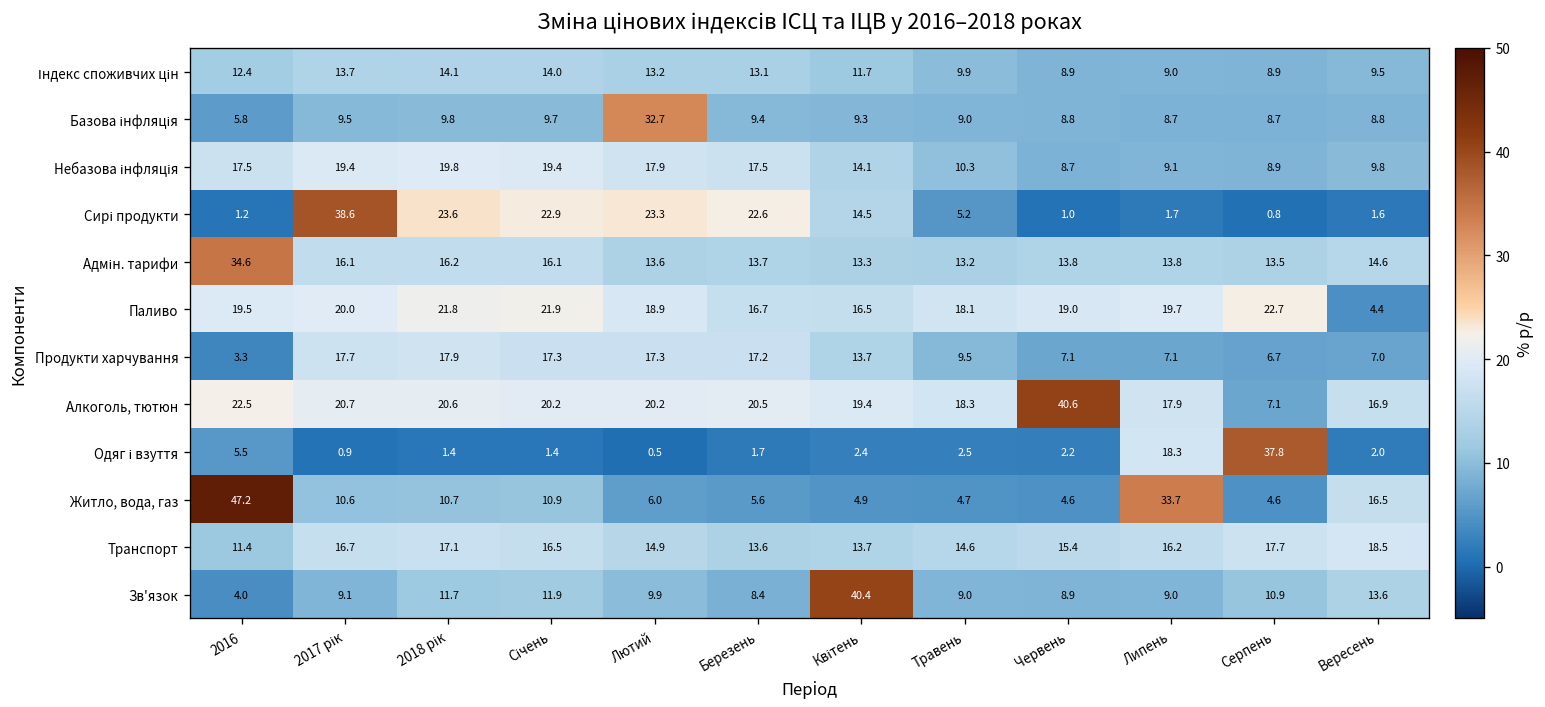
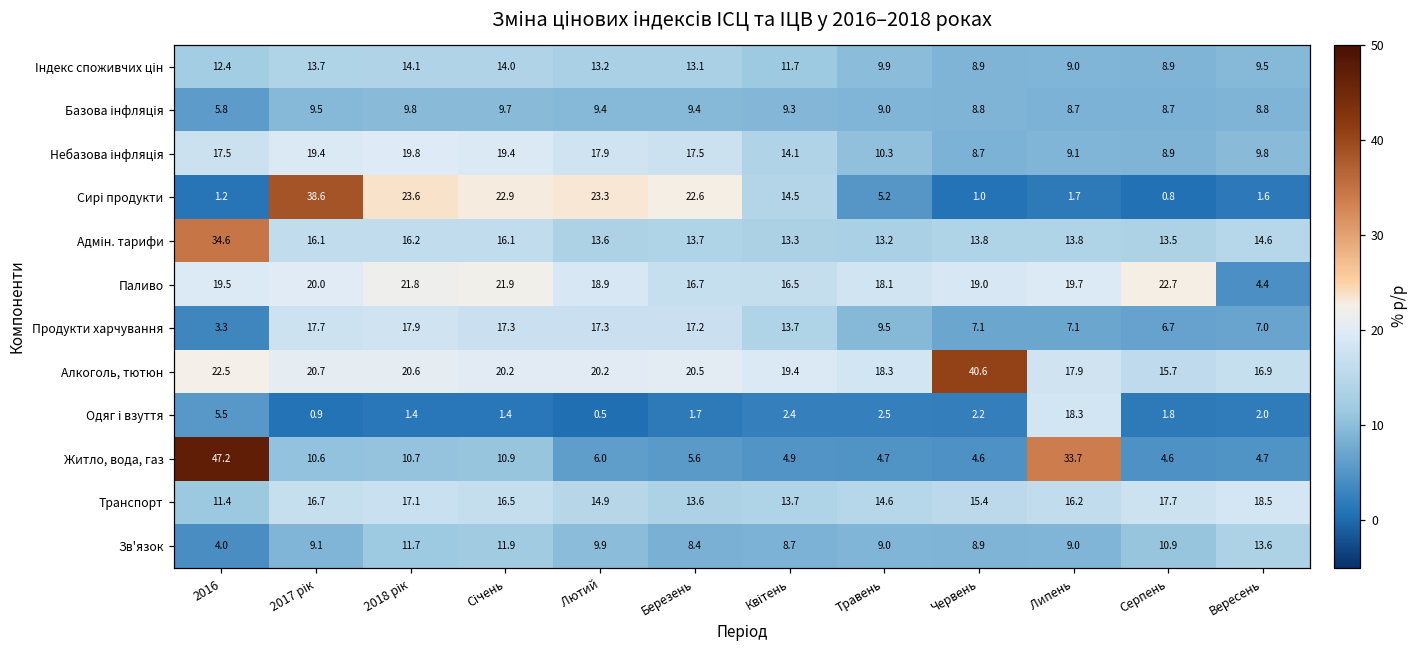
  {
    "Індекс споживчих цін": {
      "2016": 12.4,
      "2017 рік": 13.7,
      "2018 рік": 14.1,
      "Січень": 14.0,
      "Лютий": 13.2,
      "Березень": 13.1,
      "Квітень": 11.7,
      "Травень": 9.9,
      "Червень": 8.9,
      "Липень": 9.0,
      "Серпень": 8.9,
      "Вересень": 9.5
    },
    "Базова інфляція": {
      "2016": 5.8,
      "2017 рік": 9.5,
      "2018 рік": 9.8,
      "Січень": 9.7,
-     "Лютий": 32.7,
+     "Лютий": 9.4,
      "Березень": 9.4,
      "Квітень": 9.3,
      "Травень": 9.0,
      "Червень": 8.8,
      "Липень": 8.7,
      "Серпень": 8.7,
      "Вересень": 8.8
    },
    "Небазова інфляція": {
      "2016": 17.5,
      "2017 рік": 19.4,
      "2018 рік": 19.8,
      "Січень": 19.4,
      "Лютий": 17.9,
      "Березень": 17.5,
      "Квітень": 14.1,
      "Травень": 10.3,
      "Червень": 8.7,
      "Липень": 9.1,
      "Серпень": 8.9,
      "Вересень": 9.8
    },
    "Сирі продукти": {
      "2016": 1.2,
      "2017 рік": 38.6,
      "2018 рік": 23.6,
      "Січень": 22.9,
      "Лютий": 23.3,
      "Березень": 22.6,
      "Квітень": 14.5,
      "Травень": 5.2,
      "Червень": 1.0,
      "Липень": 1.7,
      "Серпень": 0.8,
      "Вересень": 1.6
    },
    "Адмін. тарифи": {
      "2016": 34.6,
      "2017 рік": 16.1,
      "2018 рік": 16.2,
      "Січень": 16.1,
      "Лютий": 13.6,
      "Березень": 13.7,
      "Квітень": 13.3,
      "Травень": 13.2,
      "Червень": 13.8,
      "Липень": 13.8,
      "Серпень": 13.5,
      "Вересень": 14.6
    },
    "Паливо": {
      "2016": 19.5,
      "2017 рік": 20.0,
      "2018 рік": 21.8,
      "Січень": 21.9,
      "Лютий": 18.9,
      "Березень": 16.7,
      "Квітень": 16.5,
      "Травень": 18.1,
      "Червень": 19.0,
      "Липень": 19.7,
      "Серпень": 22.7,
      "Вересень": 4.4
    },
    "Продукти харчування": {
      "2016": 3.3,
      "2017 рік": 17.7,
      "2018 рік": 17.9,
      "Січень": 17.3,
      "Лютий": 17.3,
      "Березень": 17.2,
      "Квітень": 13.7,
      "Травень": 9.5,
      "Червень": 7.1,
      "Липень": 7.1,
      "Серпень": 6.7,
      "Вересень": 7.0
    },
    "Алкоголь, тютюн": {
      "2016": 22.5,
      "2017 рік": 20.7,
      "2018 рік": 20.6,
      "Січень": 20.2,
      "Лютий": 20.2,
      "Березень": 20.5,
      "Квітень": 19.4,
      "Травень": 18.3,
      "Червень": 40.6,
      "Липень": 17.9,
-     "Серпень": 7.1,
+     "Серпень": 15.7,
      "Вересень": 16.9
    },
    "Одяг і взуття": {
      "2016": 5.5,
      "2017 рік": 0.9,
      "2018 рік": 1.4,
      "Січень": 1.4,
      "Лютий": 0.5,
      "Березень": 1.7,
      "Квітень": 2.4,
      "Травень": 2.5,
      "Червень": 2.2,
      "Липень": 18.3,
-     "Серпень": 37.8,
+     "Серпень": 1.8,
      "Вересень": 2.0
    },
    "Житло, вода, газ": {
      "2016": 47.2,
      "2017 рік": 10.6,
      "2018 рік": 10.7,
      "Січень": 10.9,
      "Лютий": 6.0,
      "Березень": 5.6,
      "Квітень": 4.9,
      "Травень": 4.7,
      "Червень": 4.6,
      "Липень": 33.7,
      "Серпень": 4.6,
-     "Вересень": 16.5
+     "Вересень": 4.7
    },
    "Транспорт": {
      "2016": 11.4,
      "2017 рік": 16.7,
      "2018 рік": 17.1,
      "Січень": 16.5,
      "Лютий": 14.9,
      "Березень": 13.6,
      "Квітень": 13.7,
      "Травень": 14.6,
      "Червень": 15.4,
      "Липень": 16.2,
      "Серпень": 17.7,
      "Вересень": 18.5
    },
    "Зв'язок": {
      "2016": 4.0,
      "2017 рік": 9.1,
      "2018 рік": 11.7,
      "Січень": 11.9,
      "Лютий": 9.9,
      "Березень": 8.4,
-     "Квітень": 40.4,
+     "Квітень": 8.7,
      "Травень": 9.0,
      "Червень": 8.9,
      "Липень": 9.0,
      "Серпень": 10.9,
      "Вересень": 13.6
    }
  }
